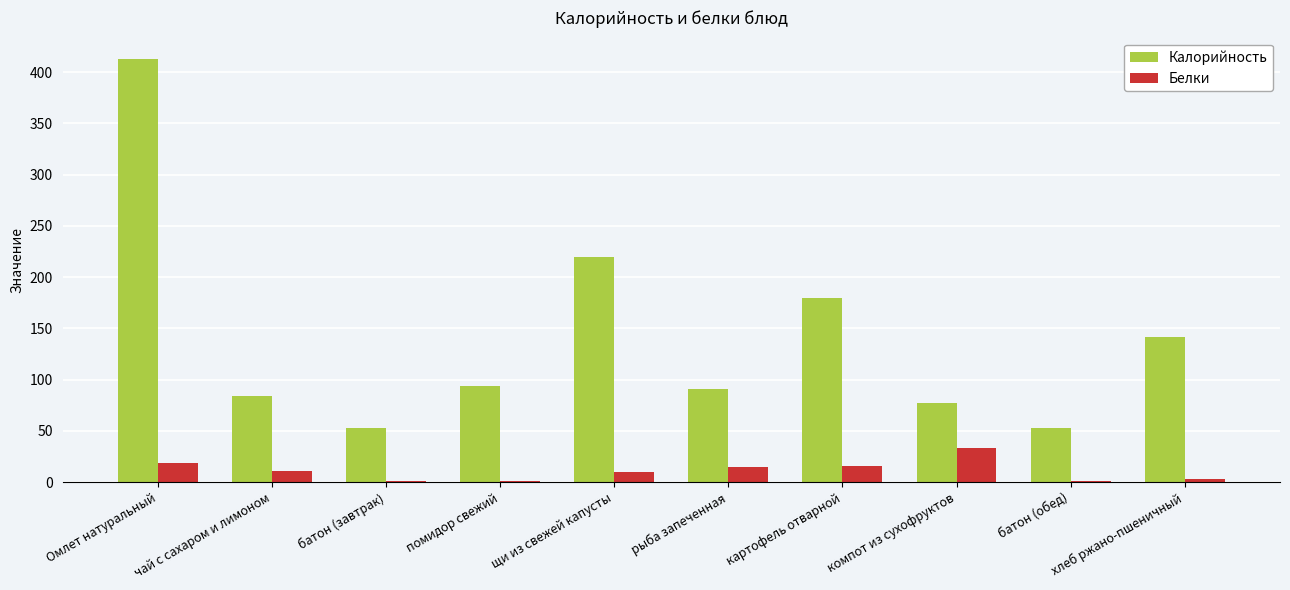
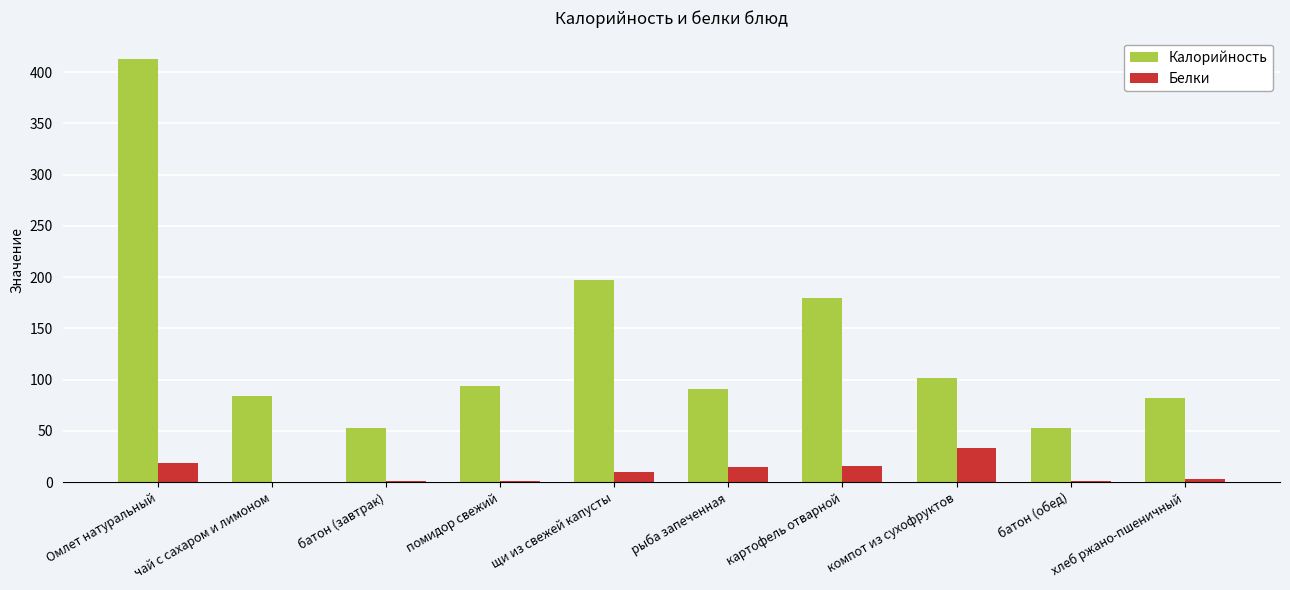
  {
    "Калорийность": {
      "Омлет натуральный": 413,
      "чай с сахаром и лимоном": 84,
      "батон (завтрак)": 52,
      "помидор свежий": 94,
-     "щи из свежей капусты": 220,
+     "щи из свежей капусты": 197,
      "рыба запеченная": 91,
      "картофель отварной": 180,
-     "компот из сухофруктов": 77,
+     "компот из сухофруктов": 102,
      "батон (обед)": 53,
-     "хлеб ржано-пшеничный": 142
+     "хлеб ржано-пшеничный": 82
    },
    "Белки": {
      "Омлет натуральный": 19,
-     "чай с сахаром и лимоном": 11,
+     "чай с сахаром и лимоном": 0,
      "щи из свежей капусты": 10,
      "рыба запеченная": 15,
      "картофель отварной": 16,
      "компот из сухофруктов": 33,
      "хлеб ржано-пшеничный": 3
    }
  }
